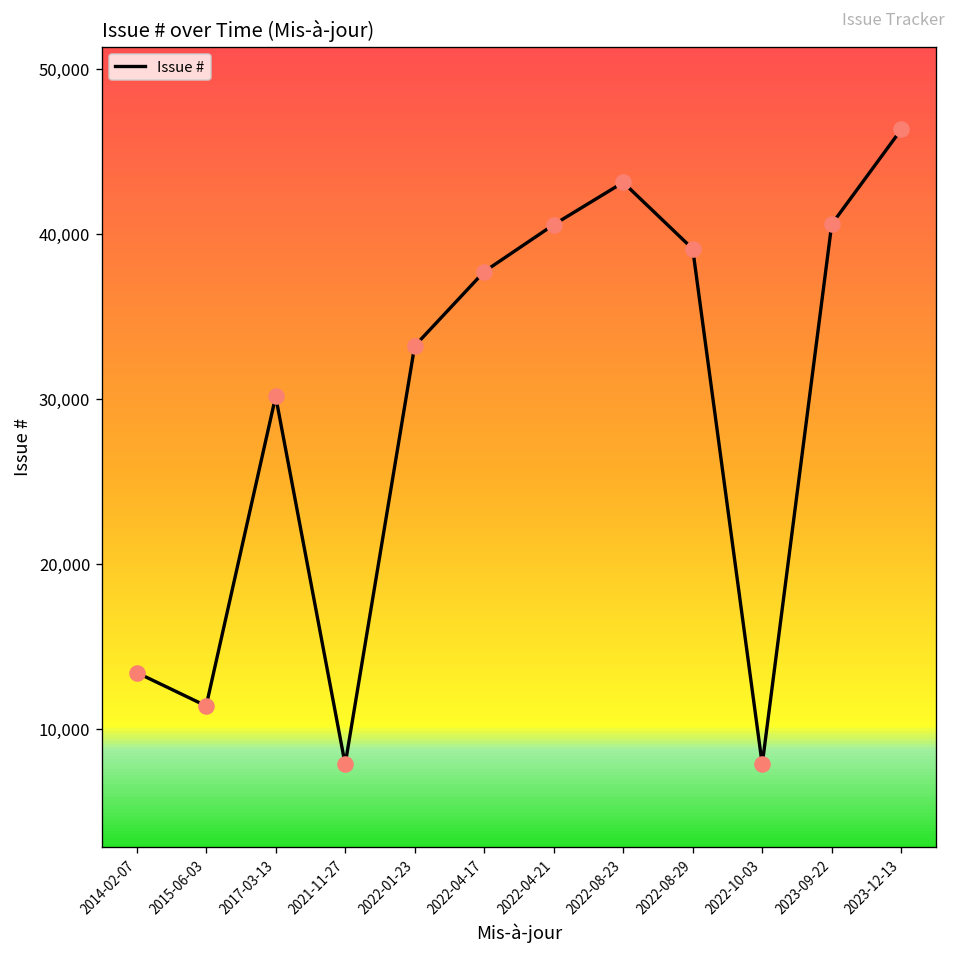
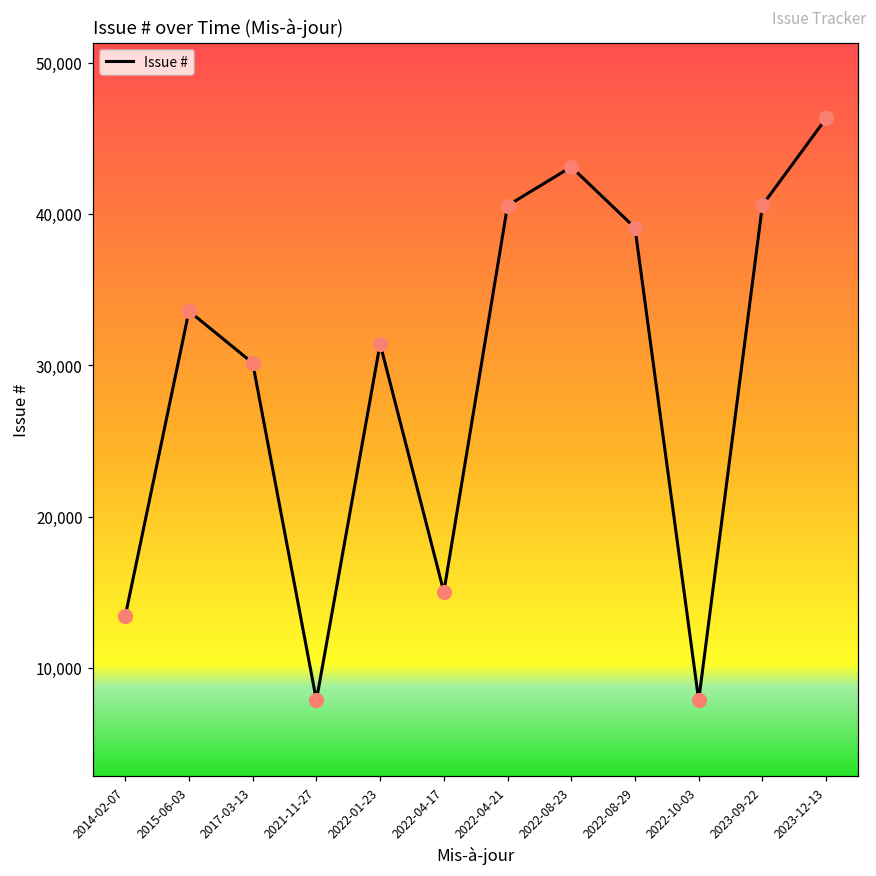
  {
    "2014-02-07": "13,400",
-   "2015-06-03": "11,400",
+   "2015-06-03": "33,600",
    "2017-03-13": "30,200",
    "2021-11-27": "7,900",
-   "2022-01-23": "33,200",
-   "2022-04-17": "37,700",
+   "2022-01-23": "31,400",
+   "2022-04-17": "15,000",
    "2022-04-21": "40,600",
    "2022-08-23": "43,100",
    "2022-08-29": "39,100",
    "2022-10-03": "7,900",
    "2023-09-22": "40,600",
    "2023-12-13": "46,300"
  }
